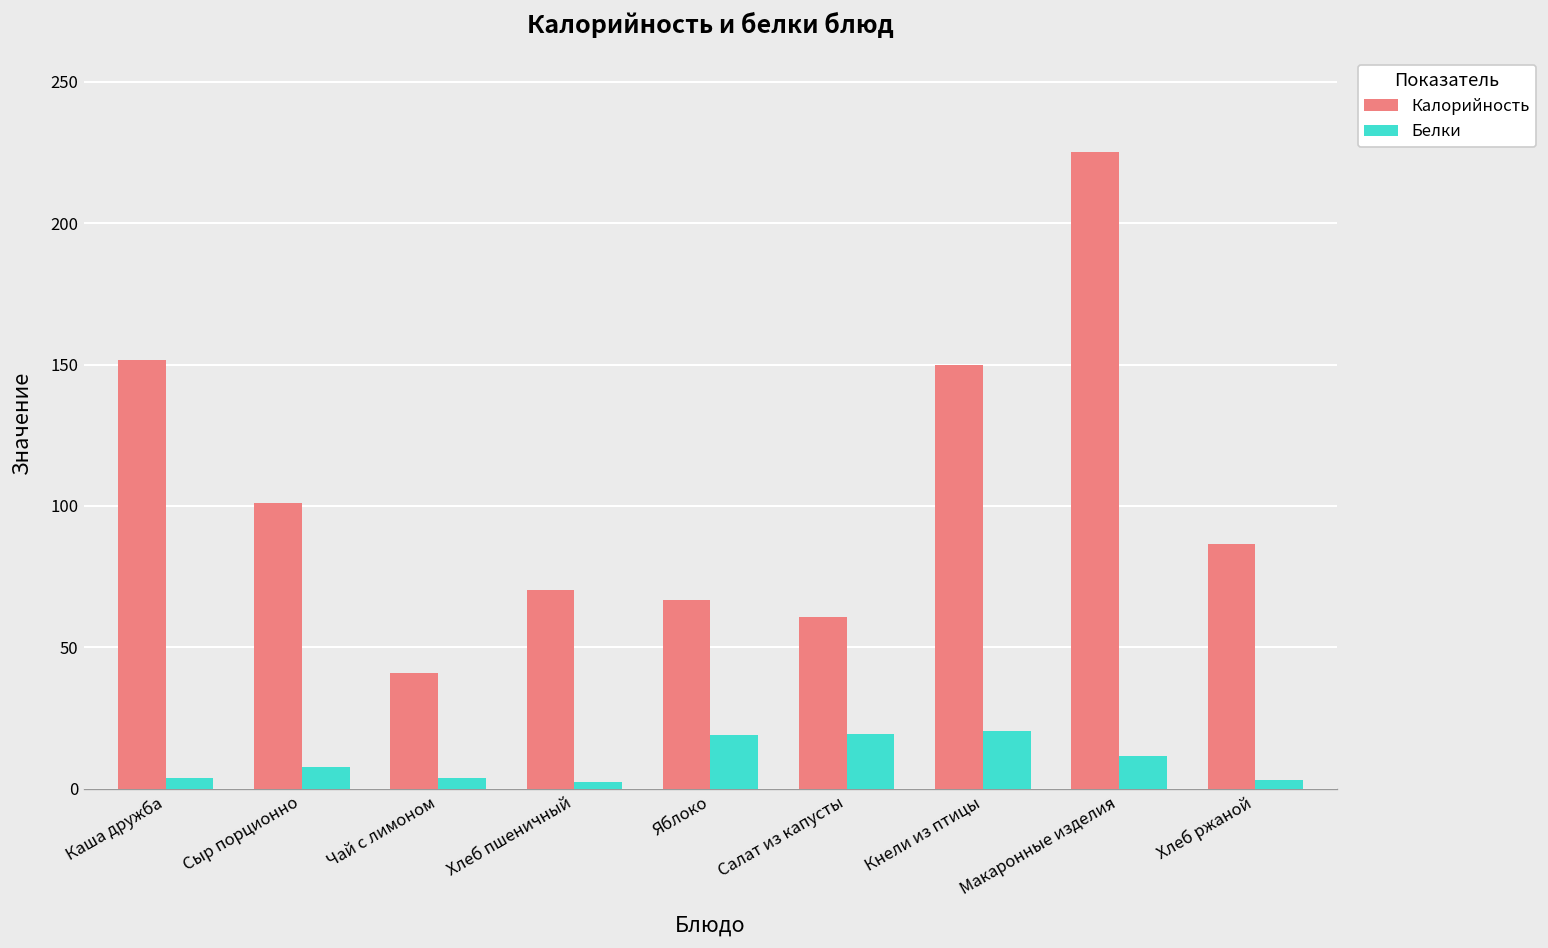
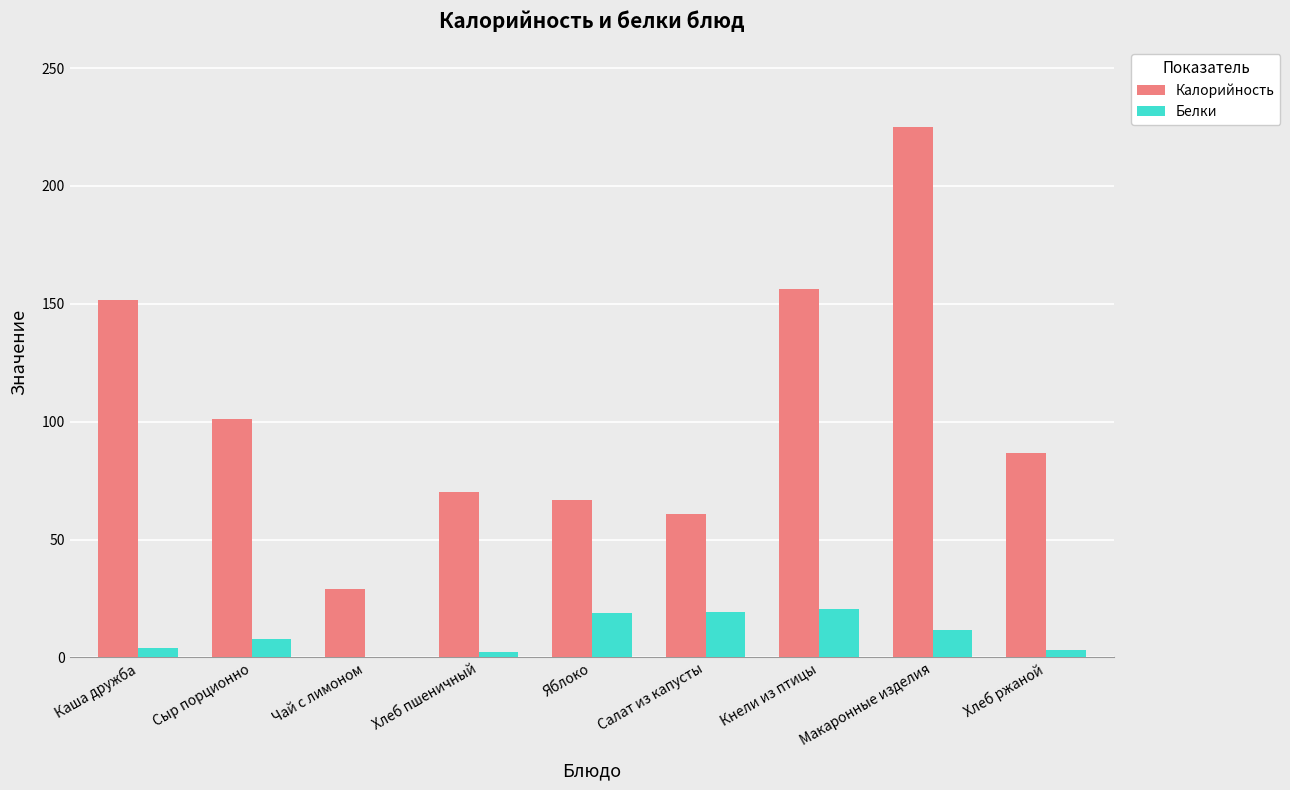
  {
    "Калорийность": {
      "Каша дружба": 152,
      "Сыр порционно": 101,
-     "Чай с лимоном": 41,
+     "Чай с лимоном": 29,
      "Хлеб пшеничный": 70,
      "Яблоко": 67,
      "Салат из капусты": 61,
-     "Кнели из птицы": 150,
+     "Кнели из птицы": 156,
      "Макаронные изделия": 225,
      "Хлеб ржаной": 87
    },
    "Белки": {
      "Каша дружба": 4,
      "Сыр порционно": 8,
-     "Чай с лимоном": 4,
+     "Чай с лимоном": 0,
      "Хлеб пшеничный": 2,
      "Яблоко": 19,
      "Салат из капусты": 19,
      "Кнели из птицы": 21,
      "Макаронные изделия": 12,
      "Хлеб ржаной": 3
    }
  }
